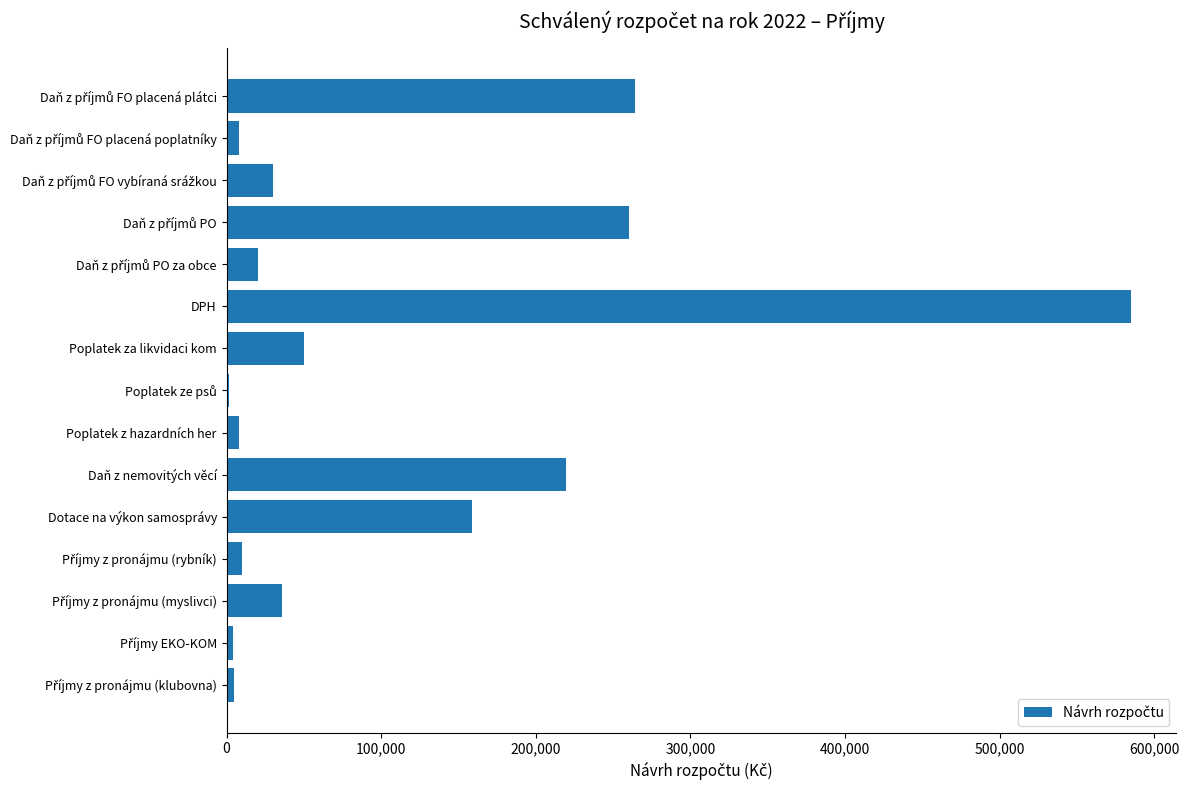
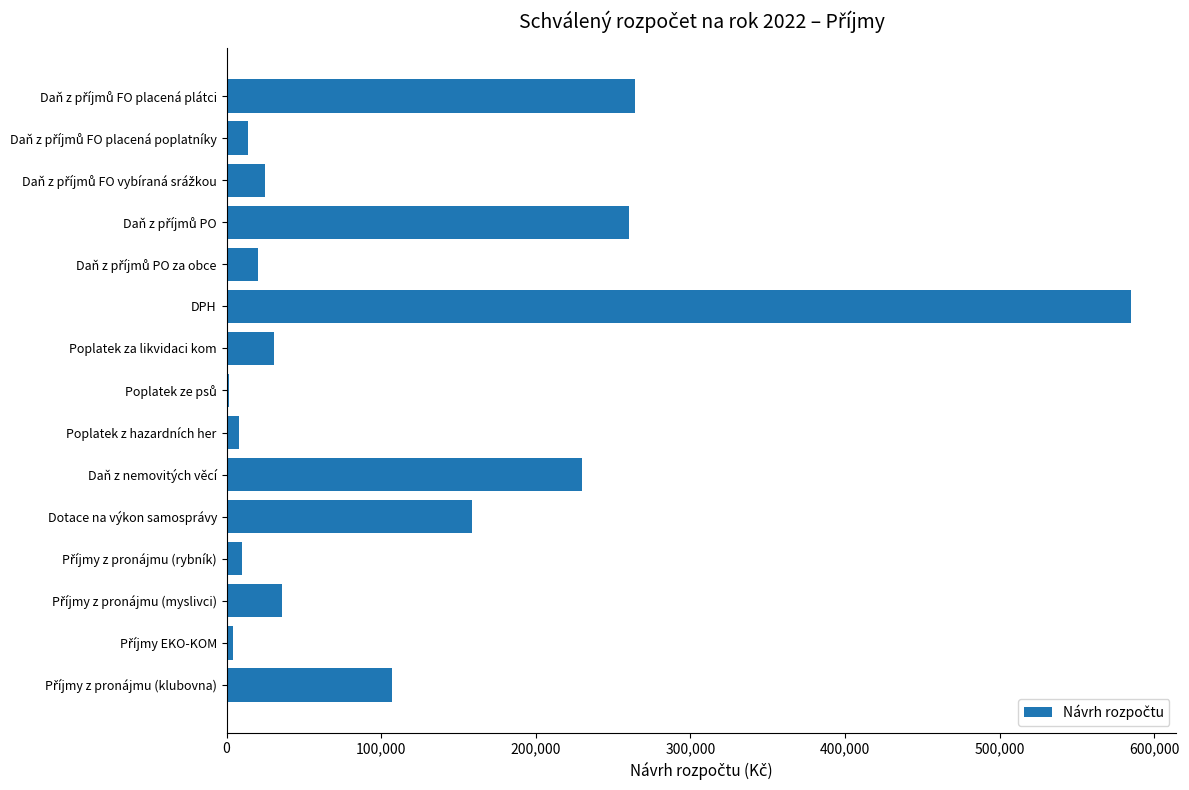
  {
    "Daň z příjmů FO placená plátci": "264,000",
-   "Daň z příjmů FO placená poplatníky": "8,000",
-   "Daň z příjmů FO vybíraná srážkou": "30,000",
+   "Daň z příjmů FO placená poplatníky": "14,000",
+   "Daň z příjmů FO vybíraná srážkou": "25,000",
    "Daň z příjmů PO": "260,000",
    "Daň z příjmů PO za obce": "20,000",
    "DPH": "585,000",
-   "Poplatek za likvidaci kom": "50,000",
+   "Poplatek za likvidaci kom": "31,000",
    "Poplatek z hazardních her": "8,000",
-   "Daň z nemovitých věcí": "220,000",
+   "Daň z nemovitých věcí": "230,000",
    "Dotace na výkon samosprávy": "159,000",
    "Příjmy z pronájmu (rybník)": "10,000",
    "Příjmy z pronájmu (myslivci)": "36,000",
    "Příjmy EKO-KOM": "4,000",
-   "Příjmy z pronájmu (klubovna)": "5,000"
+   "Příjmy z pronájmu (klubovna)": "107,000"
  }
